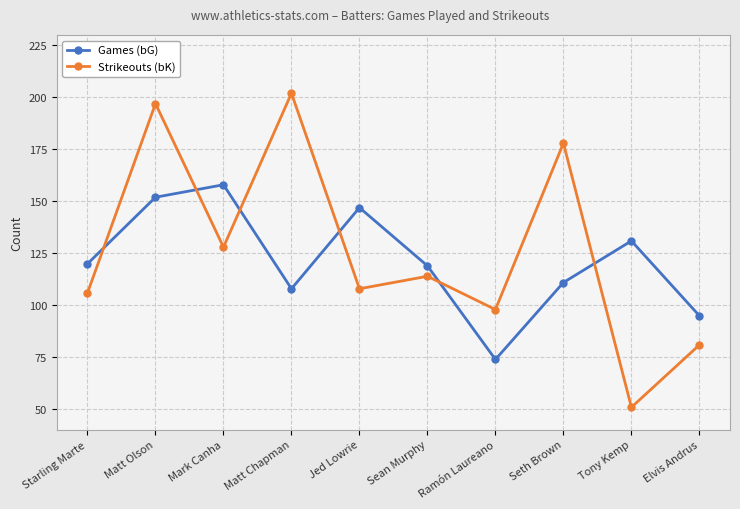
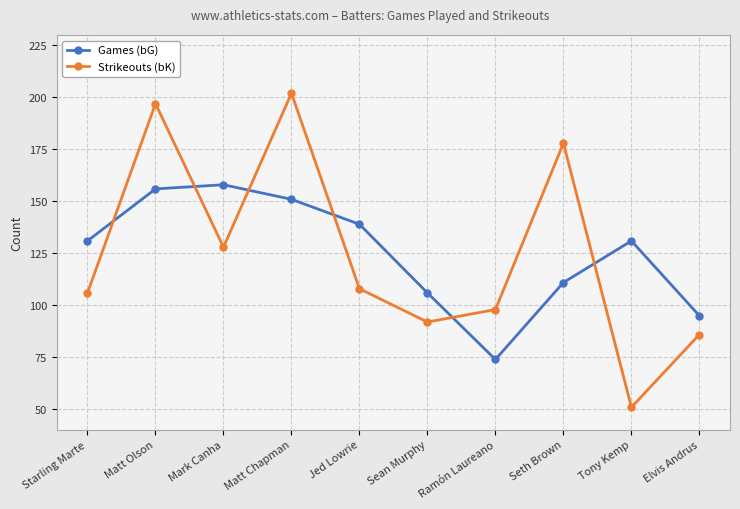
  {
    "Games (bG)": {
-     "Starling Marte": 120,
-     "Matt Olson": 152,
+     "Starling Marte": 131,
+     "Matt Olson": 156,
      "Mark Canha": 158,
-     "Matt Chapman": 108,
-     "Jed Lowrie": 147,
-     "Sean Murphy": 119,
+     "Matt Chapman": 151,
+     "Jed Lowrie": 139,
+     "Sean Murphy": 106,
      "Ramón Laureano": 74,
      "Seth Brown": 111,
      "Tony Kemp": 131,
      "Elvis Andrus": 95
    },
    "Strikeouts (bK)": {
      "Starling Marte": 106,
      "Matt Olson": 197,
      "Mark Canha": 128,
      "Matt Chapman": 202,
      "Jed Lowrie": 108,
-     "Sean Murphy": 114,
+     "Sean Murphy": 92,
      "Ramón Laureano": 98,
      "Seth Brown": 178,
      "Tony Kemp": 51,
-     "Elvis Andrus": 81
+     "Elvis Andrus": 86
    }
  }
